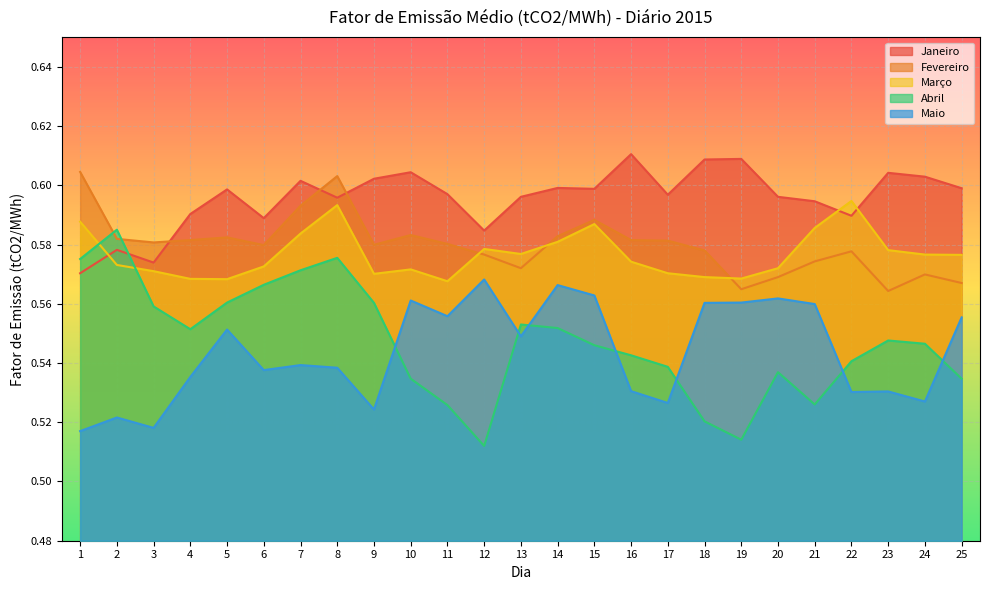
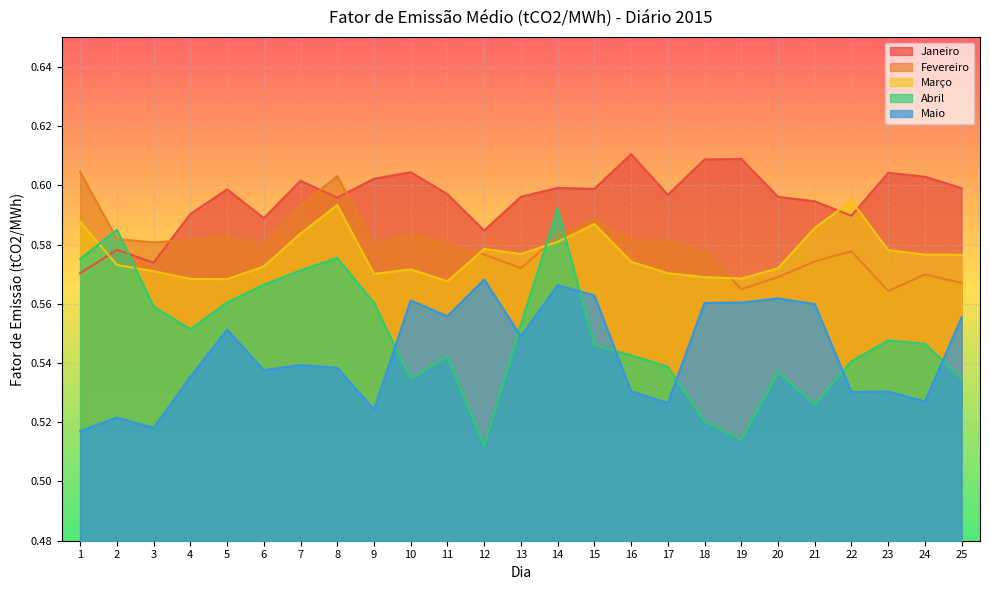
  {
    "Março": {
      "1": 0.588,
      "2": 0.573,
      "3": 0.571,
      "4": 0.568,
      "5": 0.568,
      "6": 0.573,
      "7": 0.584,
      "8": 0.593,
      "9": 0.570,
      "10": 0.572,
      "11": 0.568,
      "12": 0.579,
      "13": 0.577,
      "14": 0.581,
      "15": 0.587,
      "16": 0.574,
      "17": 0.570,
      "18": 0.569,
      "19": 0.569,
      "20": 0.572,
      "21": 0.586,
      "22": 0.595,
      "23": 0.578,
      "24": 0.577,
      "25": 0.577
    },
    "Abril": {
      "1": 0.575,
      "2": 0.585,
      "3": 0.559,
      "4": 0.551,
      "5": 0.560,
      "6": 0.566,
      "7": 0.571,
      "8": 0.576,
      "9": 0.560,
      "10": 0.535,
-     "11": 0.526,
+     "11": 0.542,
      "12": 0.512,
      "13": 0.553,
-     "14": 0.552,
+     "14": 0.592,
      "15": 0.546,
      "16": 0.543,
      "17": 0.539,
      "18": 0.520,
      "19": 0.514,
      "20": 0.537,
      "21": 0.526,
      "22": 0.541,
      "23": 0.548,
      "24": 0.547,
      "25": 0.535
    },
    "Maio": {
      "1": 0.517,
      "2": 0.522,
      "3": 0.518,
      "4": 0.535,
      "5": 0.551,
      "6": 0.538,
      "7": 0.539,
      "8": 0.538,
      "9": 0.524,
      "10": 0.561,
      "11": 0.556,
      "12": 0.568,
      "13": 0.549,
      "14": 0.566,
      "15": 0.563,
      "16": 0.531,
      "17": 0.527,
      "18": 0.560,
      "19": 0.560,
      "20": 0.562,
      "21": 0.560,
      "22": 0.530,
      "23": 0.530,
      "24": 0.527,
      "25": 0.555
    }
  }
